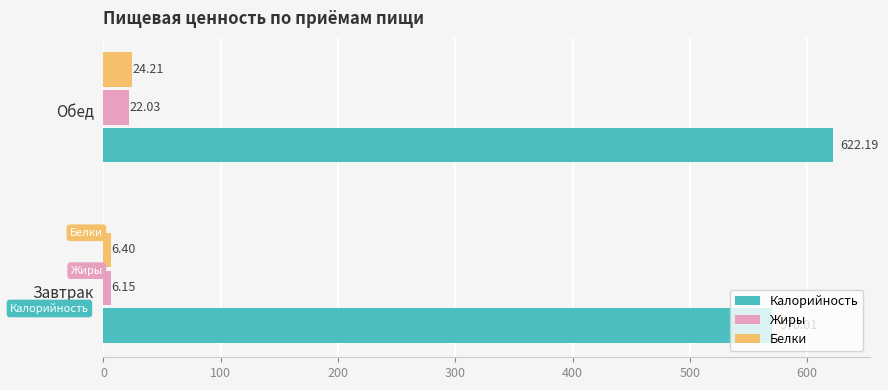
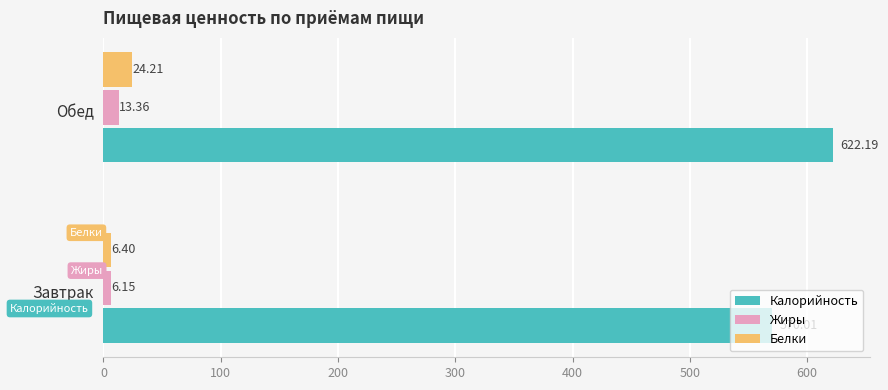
  {
    "Калорийность": {
      "Обед": 622.19
    },
    "Жиры": {
-     "Обед": 22.03,
+     "Обед": 13.36,
      "Завтрак": 6.15
    },
    "Белки": {
      "Обед": 24.21,
      "Завтрак": 6.40
    }
  }
